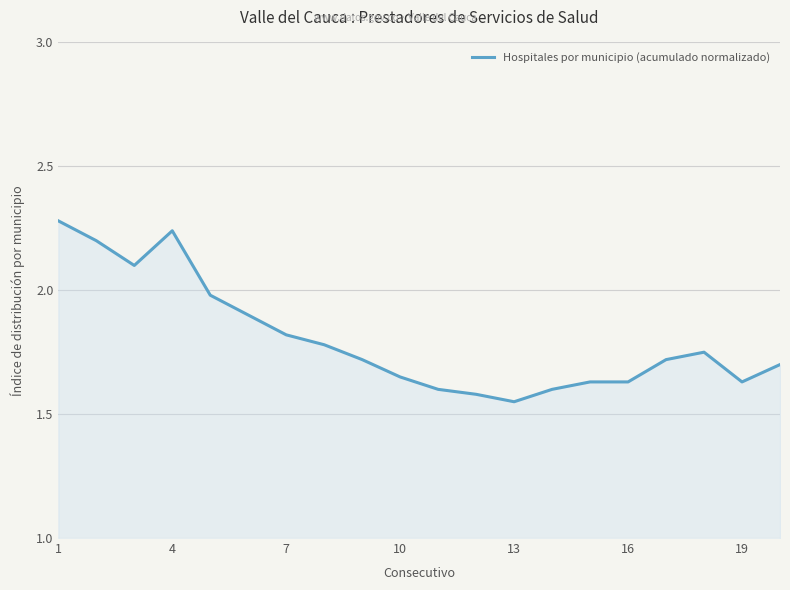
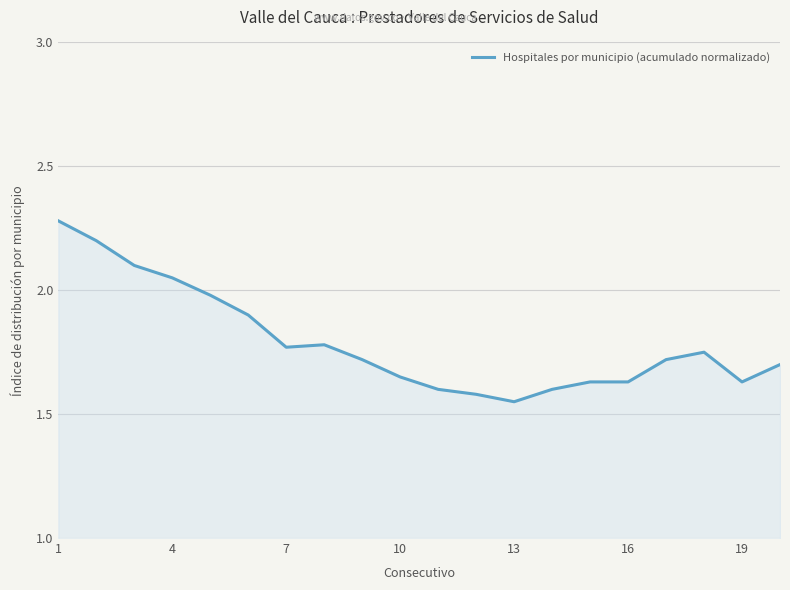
  {
    "1": 2.28,
-   "4": 2.24,
-   "7": 1.82,
+   "4": 2.05,
+   "7": 1.77,
    "10": 1.65,
    "13": 1.55,
    "16": 1.63,
    "19": 1.63
  }
